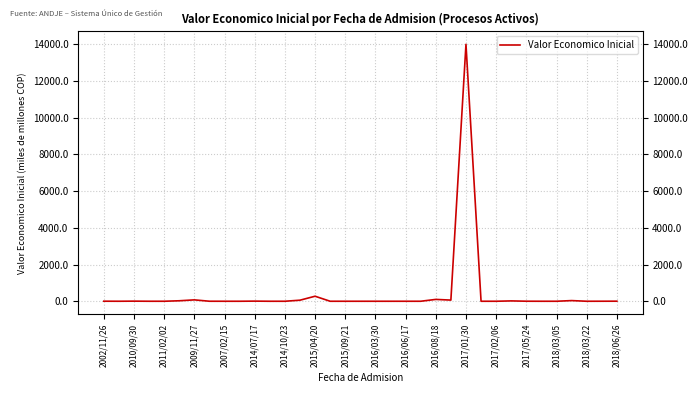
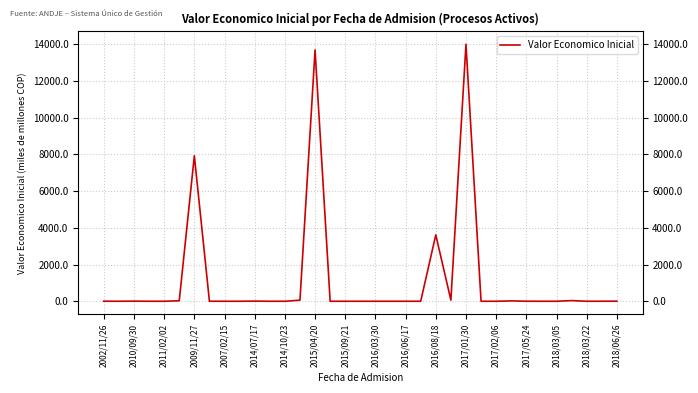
  {
    "2002/11/26": 0,
    "2010/09/30": 0,
    "2011/02/02": 0,
-   "2009/11/27": 100,
+   "2009/11/27": 7900,
    "2007/02/15": 0,
    "2014/07/17": 0,
    "2014/10/23": 0,
-   "2015/04/20": 300,
+   "2015/04/20": 13700,
    "2016/03/30": 0,
    "2016/06/17": 0,
-   "2016/08/18": 100,
+   "2016/08/18": 3600,
    "2017/02/06": 0,
    "2017/05/24": 0,
    "2018/03/05": 0,
    "2018/03/22": 0,
    "2018/06/26": 0
  }
